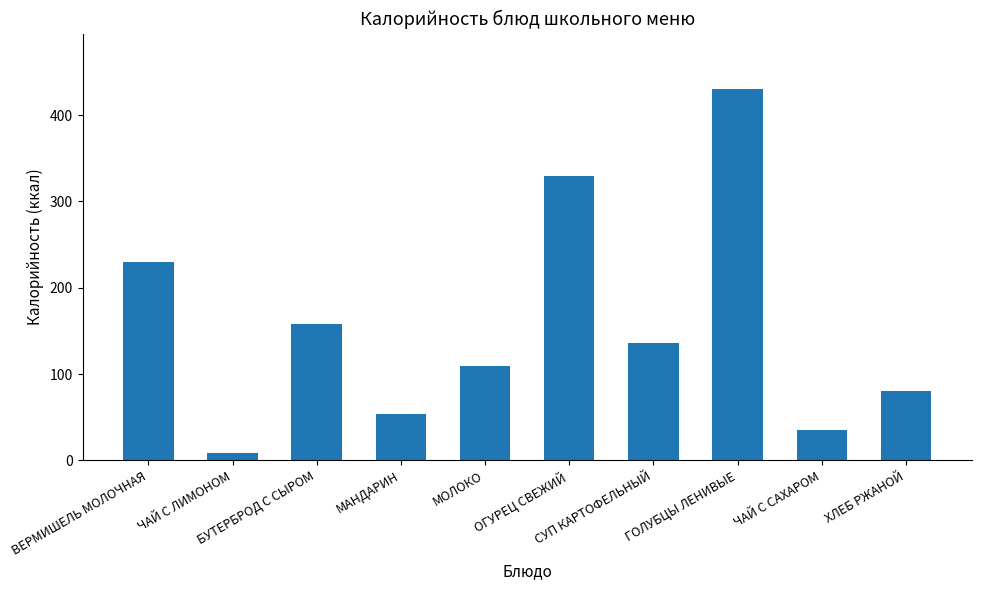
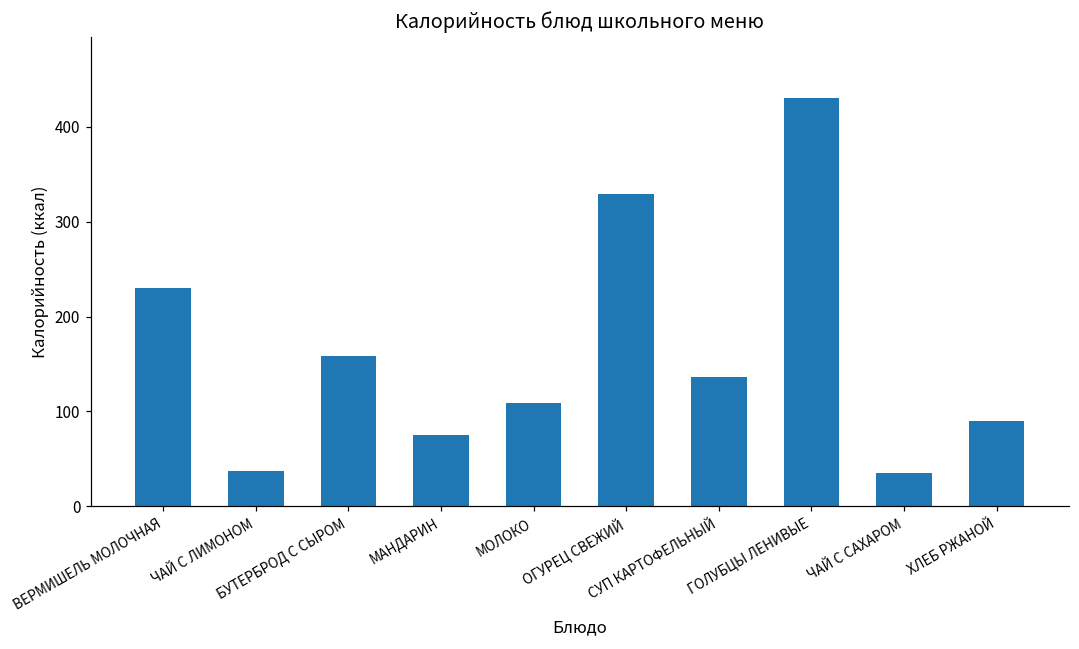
  {
    "ВЕРМИШЕЛЬ МОЛОЧНАЯ": 230,
-   "ЧАЙ С ЛИМОНОМ": 10,
+   "ЧАЙ С ЛИМОНОМ": 40,
    "БУТЕРБРОД С СЫРОМ": 160,
-   "МАНДАРИН": 50,
+   "МАНДАРИН": 80,
    "МОЛОКО": 110,
    "ОГУРЕЦ СВЕЖИЙ": 330,
    "СУП КАРТОФЕЛЬНЫЙ": 140,
    "ГОЛУБЦЫ ЛЕНИВЫЕ": 430,
    "ЧАЙ С САХАРОМ": 40,
-   "ХЛЕБ РЖАНОЙ": 80
+   "ХЛЕБ РЖАНОЙ": 90
  }
